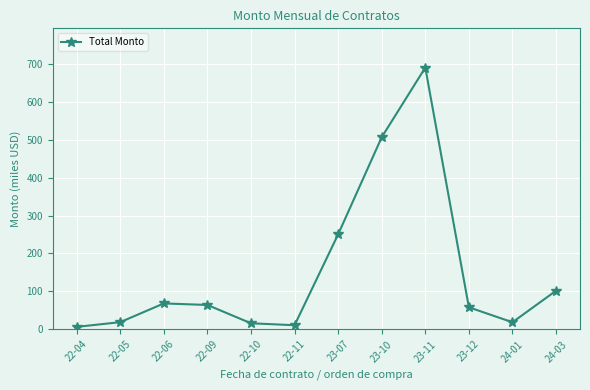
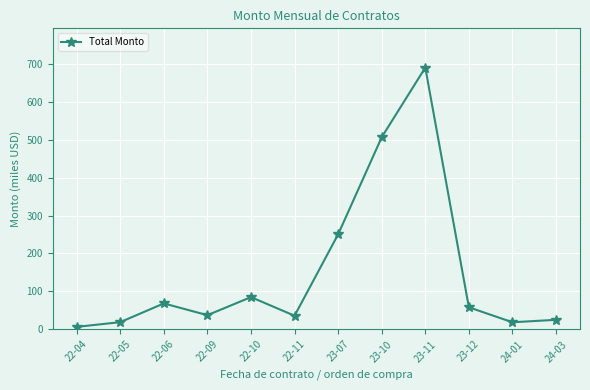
  {
    "22-04": 10,
    "22-05": 20,
    "22-06": 70,
-   "22-09": 60,
-   "22-10": 20,
-   "22-11": 10,
+   "22-09": 40,
+   "22-10": 80,
+   "22-11": 40,
    "23-07": 250,
    "23-10": 510,
    "23-11": 690,
    "23-12": 60,
    "24-01": 20,
-   "24-03": 100
+   "24-03": 30
  }
